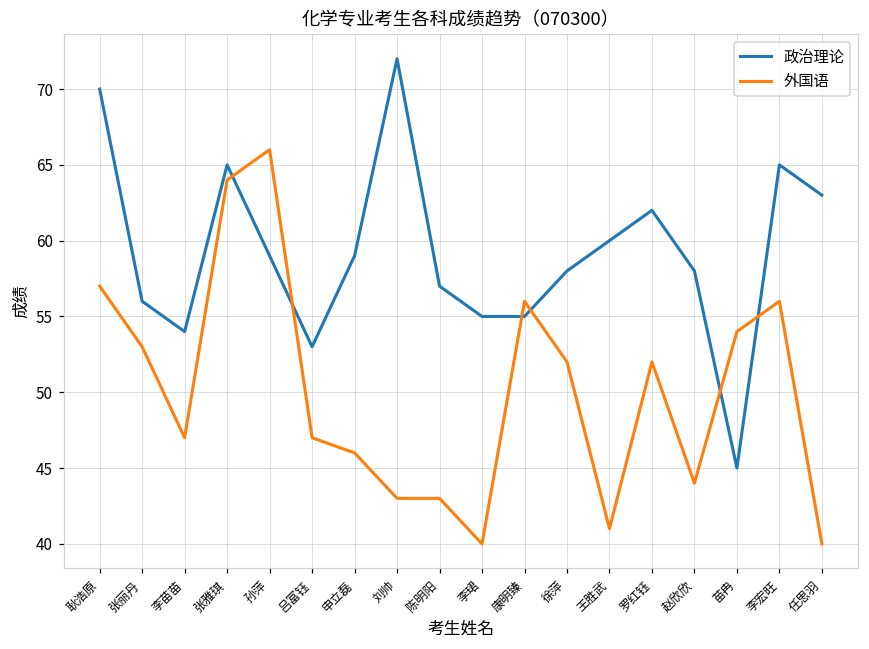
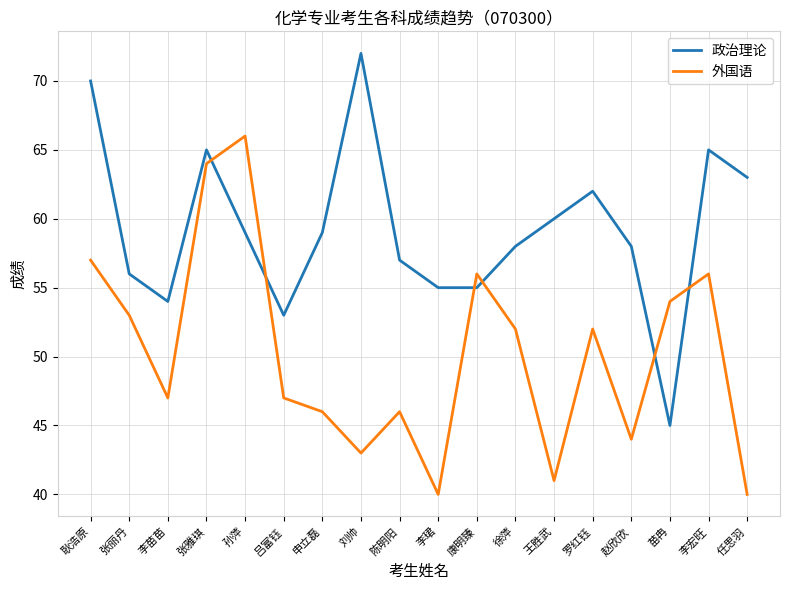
  {
    "政治理论": {
      "耿浩原": 70,
      "张丽丹": 56,
      "李苗苗": 54,
      "张雅琪": 65,
      "孙萍": 59,
      "吕富钰": 53,
      "申立磊": 59,
      "刘帅": 72,
      "陈明阳": 57,
      "李珺": 55,
      "康明臻": 55,
      "徐萍": 58,
      "王胜武": 60,
      "罗红钰": 62,
      "赵欣欣": 58,
      "苗冉": 45,
      "李宏旺": 65,
      "任思羽": 63
    },
    "外国语": {
      "耿浩原": 57,
      "张丽丹": 53,
      "李苗苗": 47,
      "张雅琪": 64,
      "孙萍": 66,
      "吕富钰": 47,
      "申立磊": 46,
      "刘帅": 43,
-     "陈明阳": 43,
+     "陈明阳": 46,
      "李珺": 40,
      "康明臻": 56,
      "徐萍": 52,
      "王胜武": 41,
      "罗红钰": 52,
      "赵欣欣": 44,
      "苗冉": 54,
      "李宏旺": 56,
      "任思羽": 40
    }
  }
